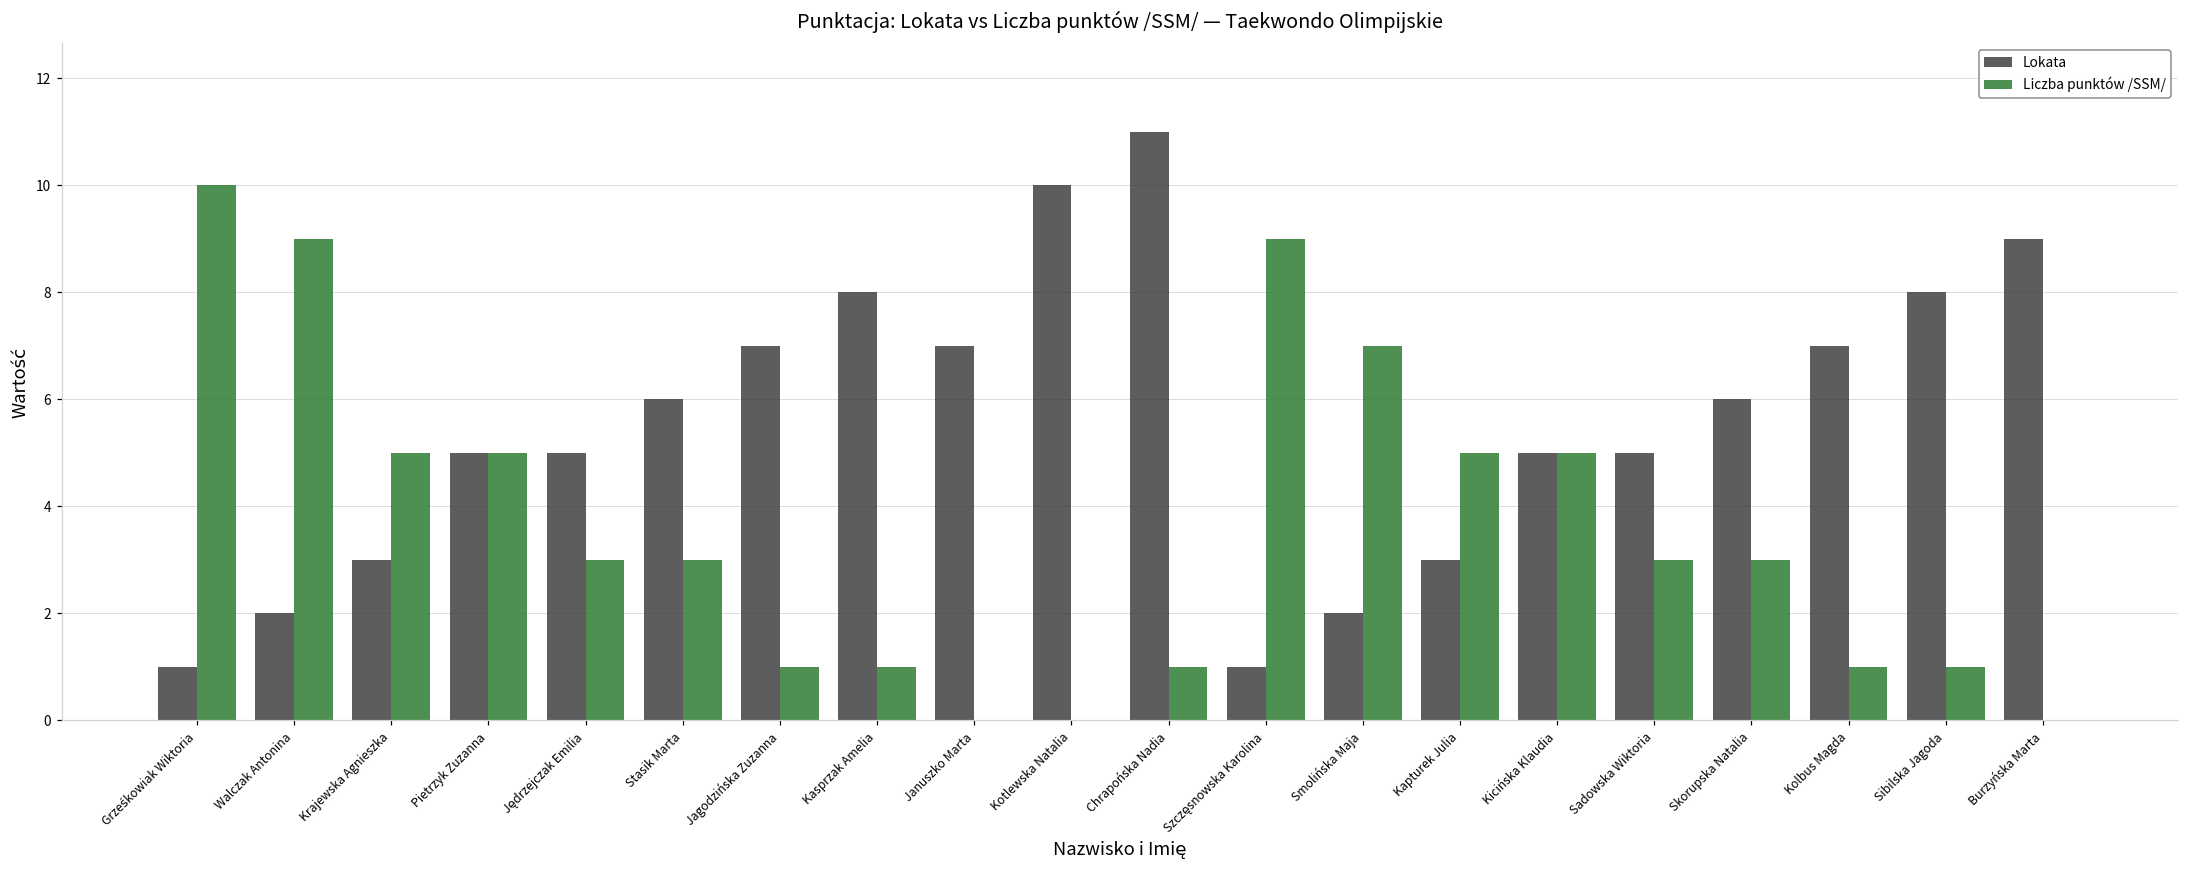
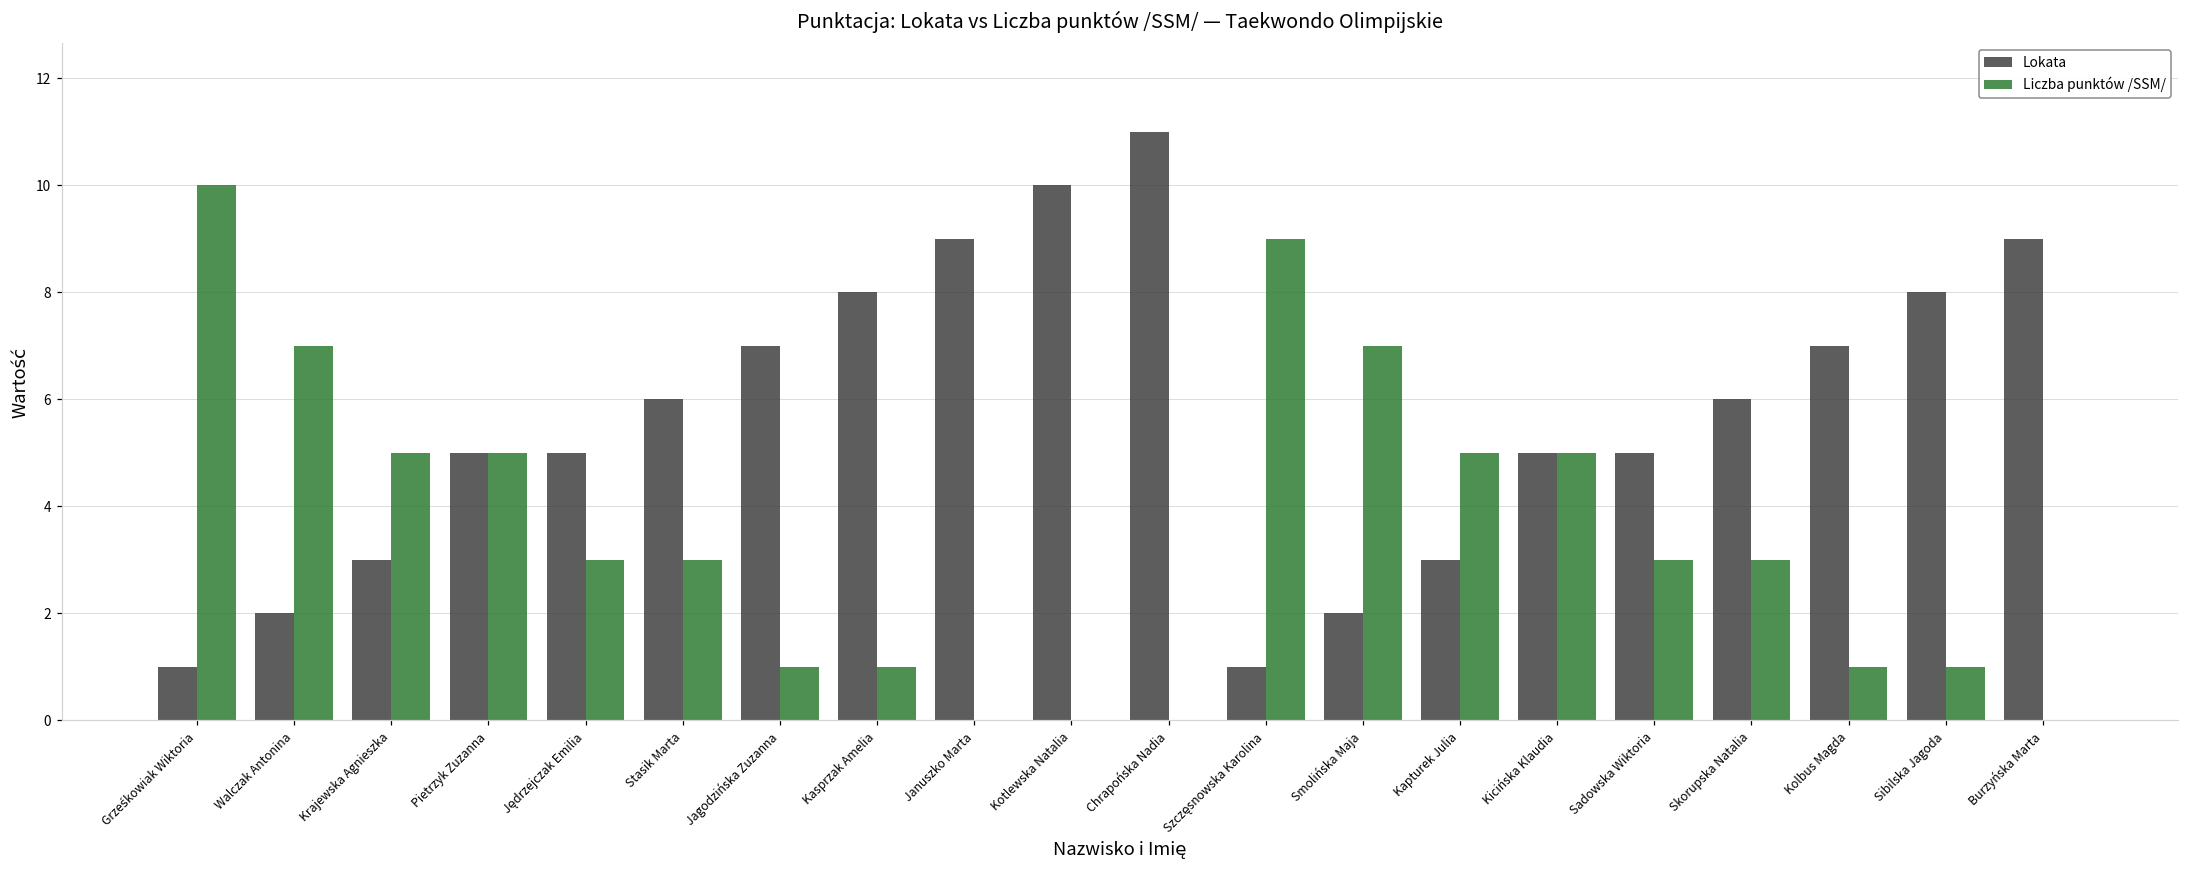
  {
    "Lokata": {
      "Grześkowiak Wiktoria": 1,
      "Walczak Antonina": 2,
      "Krajewska Agnieszka": 3,
      "Pietrzyk Zuzanna": 5,
      "Jędrzejczak Emilia": 5,
      "Stasik Marta": 6,
      "Jagodzińska Zuzanna": 7,
      "Kasprzak Amelia": 8,
-     "Januszko Marta": 7,
+     "Januszko Marta": 9,
      "Kotlewska Natalia": 10,
      "Chrapońska Nadia": 11,
      "Szczęsnowska Karolina": 1,
      "Smolińska Maja": 2,
      "Kapturek Julia": 3,
      "Kicińska Klaudia": 5,
      "Sadowska Wiktoria": 5,
      "Skorupska Natalia": 6,
      "Kolbus Magda": 7,
      "Sibilska Jagoda": 8,
      "Burzyńska Marta": 9
    },
    "Liczba punktów /SSM/": {
      "Grześkowiak Wiktoria": 10,
-     "Walczak Antonina": 9,
+     "Walczak Antonina": 7,
      "Krajewska Agnieszka": 5,
      "Pietrzyk Zuzanna": 5,
      "Jędrzejczak Emilia": 3,
      "Stasik Marta": 3,
      "Jagodzińska Zuzanna": 1,
      "Kasprzak Amelia": 1,
      "Januszko Marta": 0,
      "Kotlewska Natalia": 0,
-     "Chrapońska Nadia": 1,
+     "Chrapońska Nadia": 0,
      "Szczęsnowska Karolina": 9,
      "Smolińska Maja": 7,
      "Kapturek Julia": 5,
      "Kicińska Klaudia": 5,
      "Sadowska Wiktoria": 3,
      "Skorupska Natalia": 3,
      "Kolbus Magda": 1,
      "Sibilska Jagoda": 1,
      "Burzyńska Marta": 0
    }
  }
